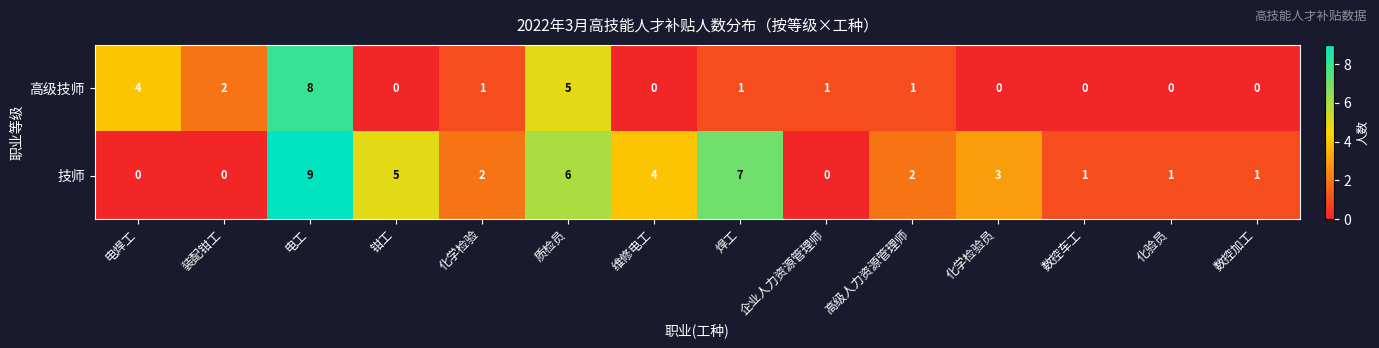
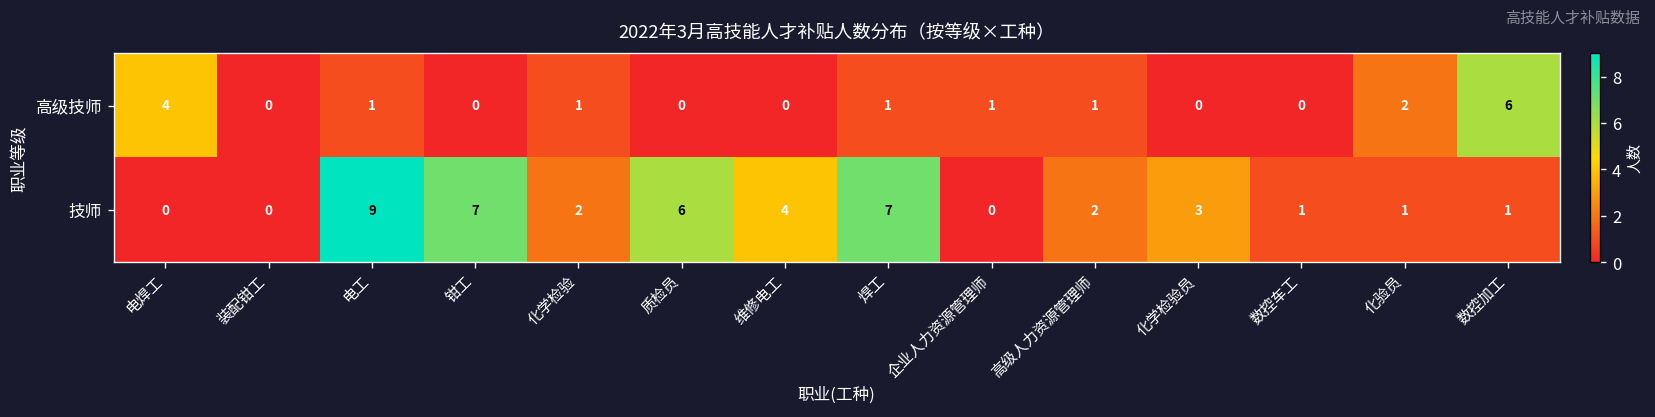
  {
    "高级技师": {
      "电焊工": 4,
-     "装配钳工": 2,
-     "电工": 8,
+     "装配钳工": 0,
+     "电工": 1,
      "钳工": 0,
      "化学检验": 1,
-     "质检员": 5,
+     "质检员": 0,
      "维修电工": 0,
      "焊工": 1,
      "企业人力资源管理师": 1,
      "高级人力资源管理师": 1,
      "化学检验员": 0,
      "数控车工": 0,
-     "化验员": 0,
-     "数控加工": 0
+     "化验员": 2,
+     "数控加工": 6
    },
    "技师": {
      "电焊工": 0,
      "装配钳工": 0,
      "电工": 9,
-     "钳工": 5,
+     "钳工": 7,
      "化学检验": 2,
      "质检员": 6,
      "维修电工": 4,
      "焊工": 7,
      "企业人力资源管理师": 0,
      "高级人力资源管理师": 2,
      "化学检验员": 3,
      "数控车工": 1,
      "化验员": 1,
      "数控加工": 1
    }
  }
